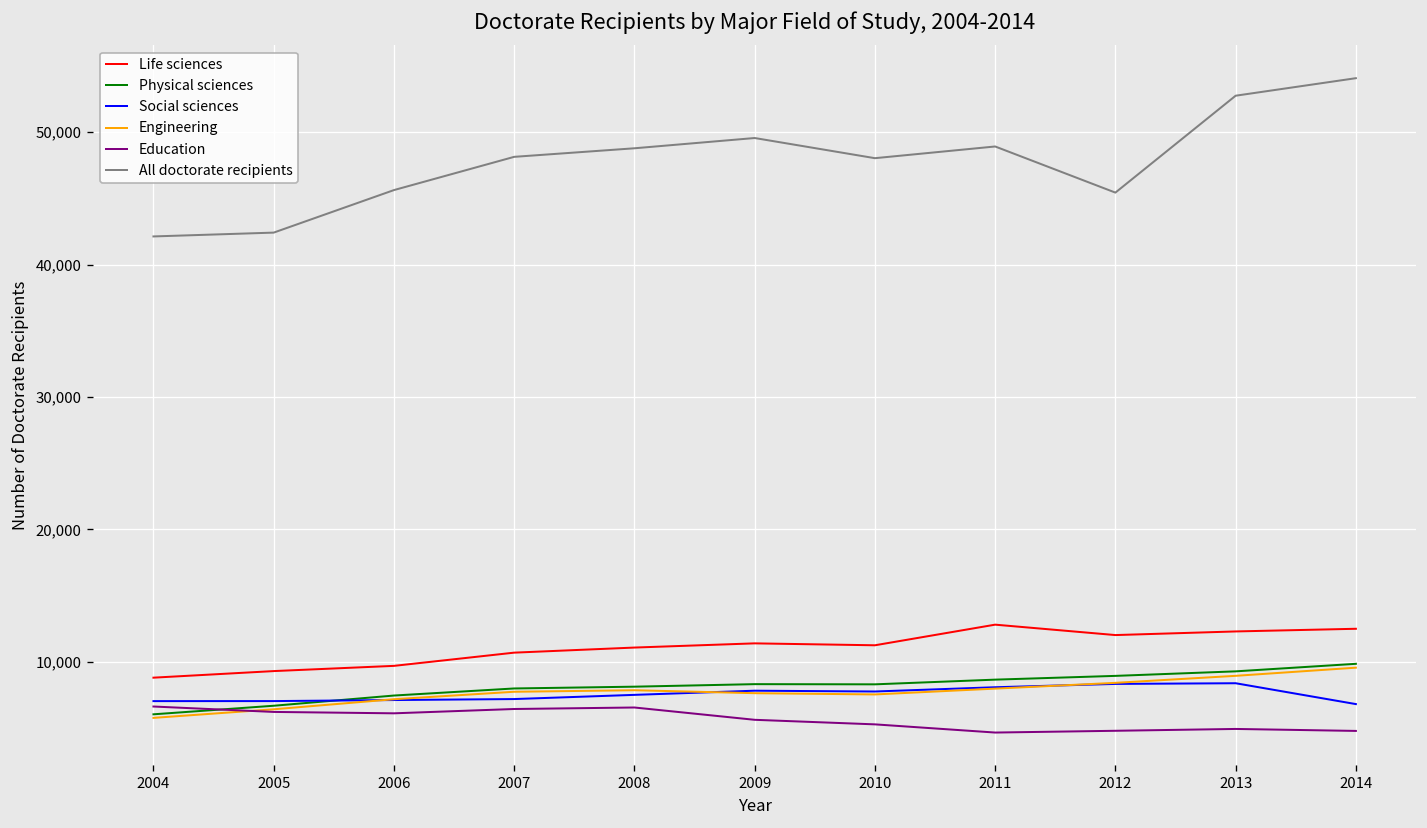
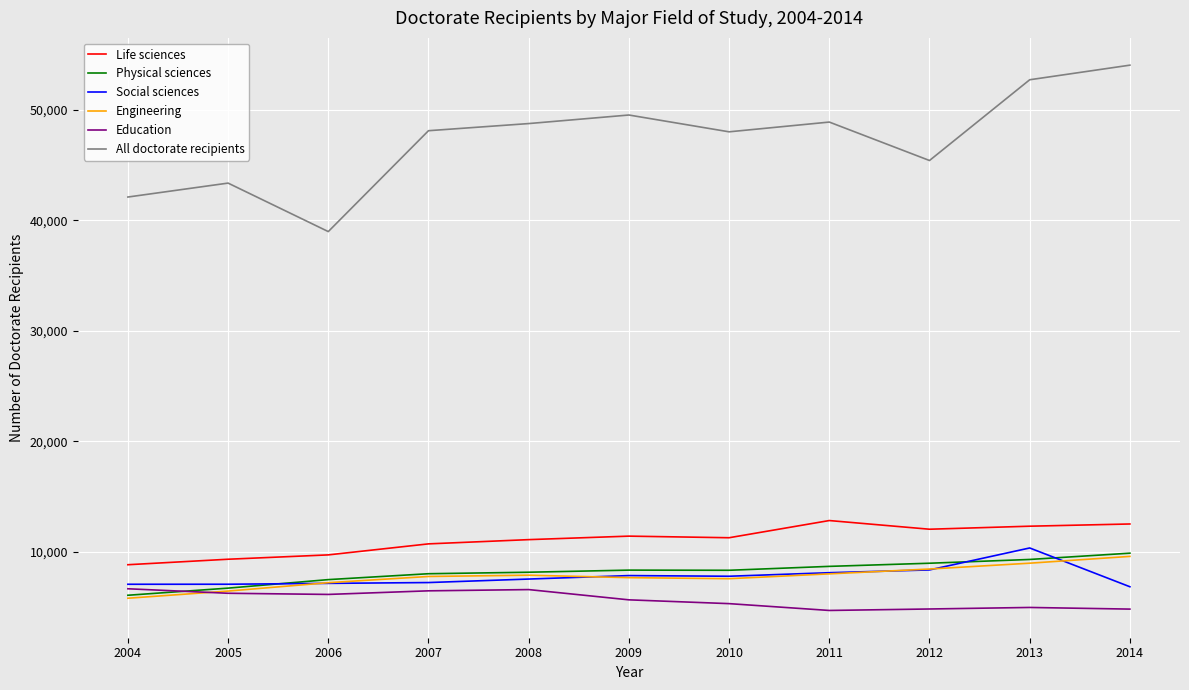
  {
    "Life sciences": {
      "2004": "8,800",
      "2005": "9,300",
      "2006": "9,700",
      "2007": "10,700",
      "2008": "11,100",
      "2009": "11,400",
      "2010": "11,300",
      "2011": "12,800",
      "2012": "12,000",
      "2013": "12,300",
      "2014": "12,500"
    },
    "Physical sciences": {
      "2004": "6,000",
      "2005": "6,700",
      "2006": "7,500",
      "2007": "8,000",
      "2008": "8,100",
      "2009": "8,300",
      "2010": "8,300",
      "2011": "8,700",
      "2012": "8,900",
      "2013": "9,300",
      "2014": "9,900"
    },
    "Social sciences": {
      "2004": "7,000",
      "2005": "7,000",
      "2007": "7,200",
      "2008": "7,500",
-     "2013": "8,400",
+     "2013": "10,300",
      "2014": "6,800"
    },
    "Engineering": {
      "2004": "5,800",
      "2007": "7,700",
      "2008": "7,900",
      "2013": "9,000",
      "2014": "9,600"
    },
    "Education": {
      "2004": "6,600",
      "2006": "6,100",
      "2007": "6,400",
      "2008": "6,600",
      "2009": "5,600",
      "2010": "5,300",
      "2011": "4,700",
      "2012": "4,800",
      "2013": "4,900",
      "2014": "4,800"
    },
    "All doctorate recipients": {
      "2004": "42,100",
-     "2005": "42,400",
-     "2006": "45,600",
+     "2005": "43,400",
+     "2006": "39,000",
      "2007": "48,100",
      "2008": "48,800",
      "2009": "49,600",
      "2010": "48,000",
      "2011": "48,900",
      "2012": "45,400",
      "2013": "52,700",
      "2014": "54,100"
    }
  }
